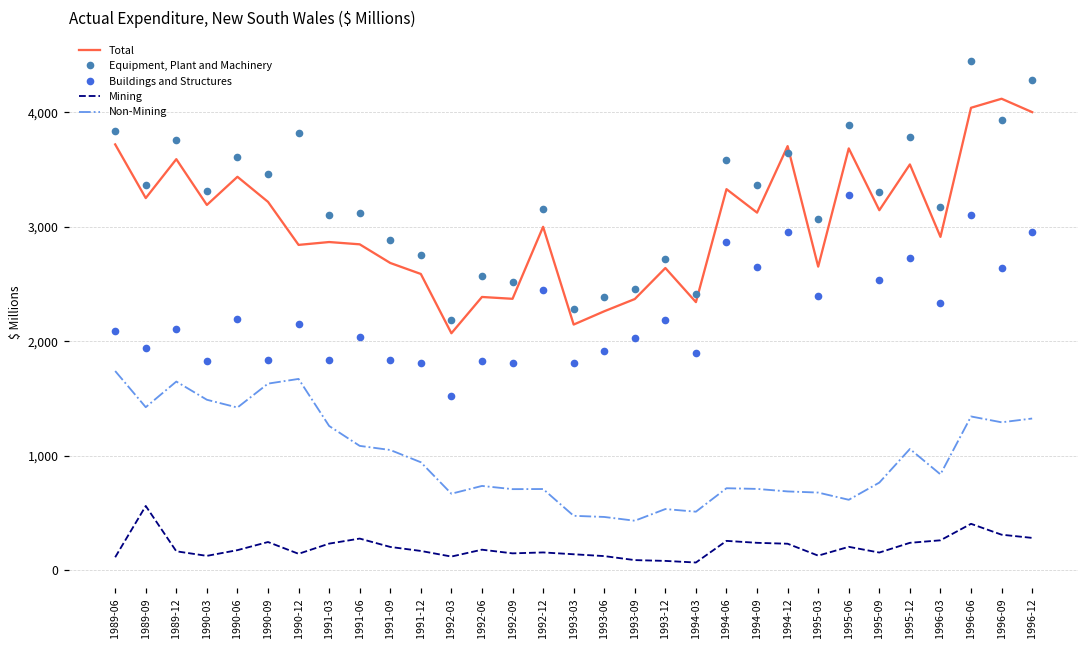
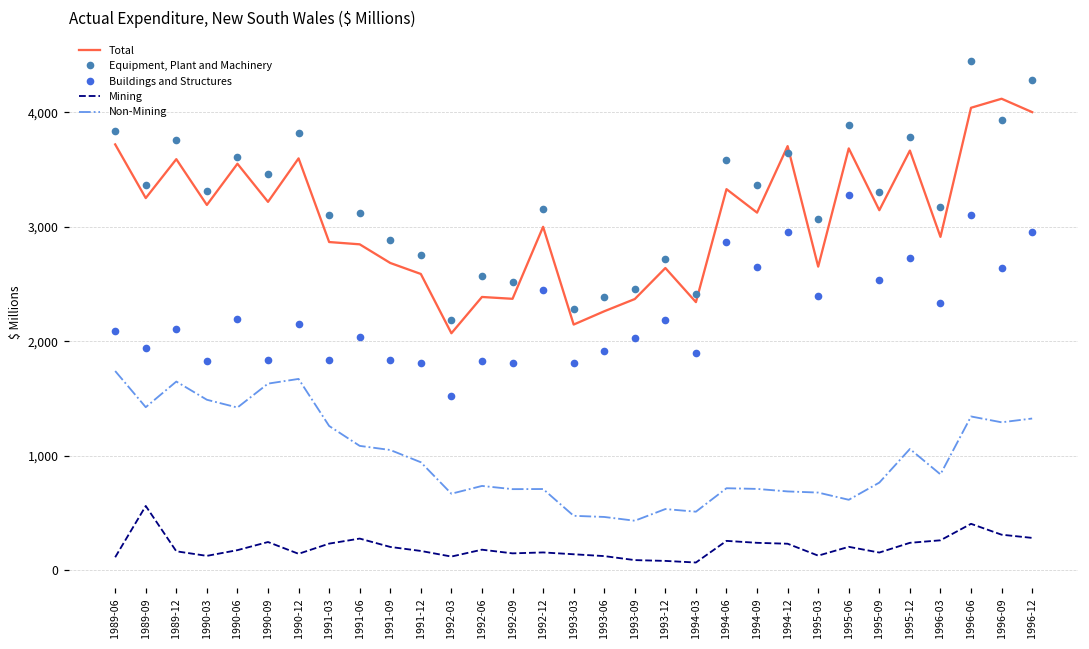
  {
    "Total": {
      "1989-06": "3,720",
      "1989-09": "3,250",
      "1989-12": "3,590",
      "1990-03": "3,190",
-     "1990-06": "3,440",
+     "1990-06": "3,550",
      "1990-09": "3,220",
-     "1990-12": "2,840",
+     "1990-12": "3,600",
      "1991-03": "2,870",
      "1991-06": "2,850",
      "1991-09": "2,690",
      "1991-12": "2,590",
      "1992-03": "2,070",
      "1992-06": "2,390",
      "1992-09": "2,370",
      "1992-12": "3,000",
      "1993-03": "2,150",
      "1993-06": "2,260",
      "1993-09": "2,370",
      "1993-12": "2,640",
      "1994-03": "2,340",
      "1994-06": "3,330",
      "1994-09": "3,130",
      "1994-12": "3,710",
      "1995-03": "2,650",
      "1995-06": "3,690",
      "1995-09": "3,150",
-     "1995-12": "3,550",
+     "1995-12": "3,670",
      "1996-03": "2,910",
      "1996-06": "4,040",
      "1996-09": "4,120",
      "1996-12": "4,000"
    },
    "Mining": {
      "1989-06": "110",
      "1989-09": "560",
      "1989-12": "170",
      "1990-03": "130",
      "1990-06": "180",
      "1990-09": "250",
      "1990-12": "140",
      "1991-03": "230",
      "1991-06": "280",
      "1991-09": "200",
      "1991-12": "170",
      "1992-03": "120",
      "1992-06": "180",
      "1992-09": "150",
      "1992-12": "160",
      "1993-03": "140",
      "1993-06": "120",
      "1993-09": "90",
      "1993-12": "80",
      "1994-03": "70",
      "1994-06": "260",
      "1994-09": "240",
      "1994-12": "230",
      "1995-03": "130",
      "1995-06": "210",
      "1995-09": "160",
      "1995-12": "240",
      "1996-03": "260",
      "1996-06": "410",
      "1996-09": "310",
      "1996-12": "280"
    }
  }
